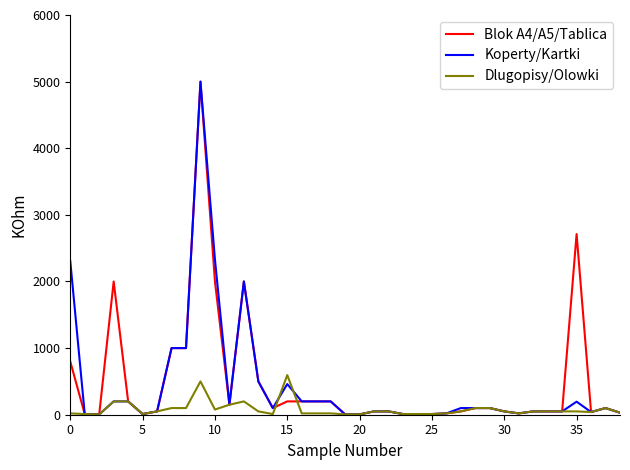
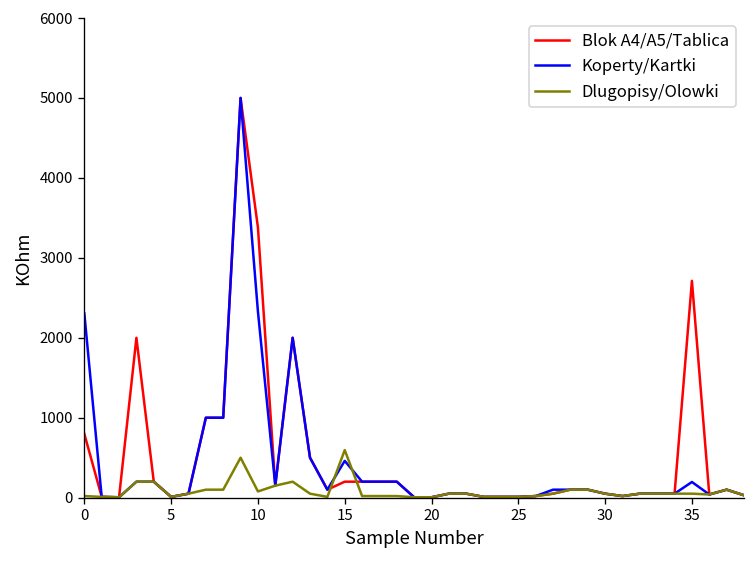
  {
    "Blok A4/A5/Tablica": {
      "0": 800,
-     "10": 2000,
+     "10": 3400,
      "15": 200,
      "35": 2700
    },
    "Koperty/Kartki": {
      "0": 2300,
      "10": 2300,
      "15": 500,
      "35": 200
    },
    "Dlugopisy/Olowki": {
      "0": 0,
      "10": 100,
      "15": 600,
      "35": 100
    }
  }
